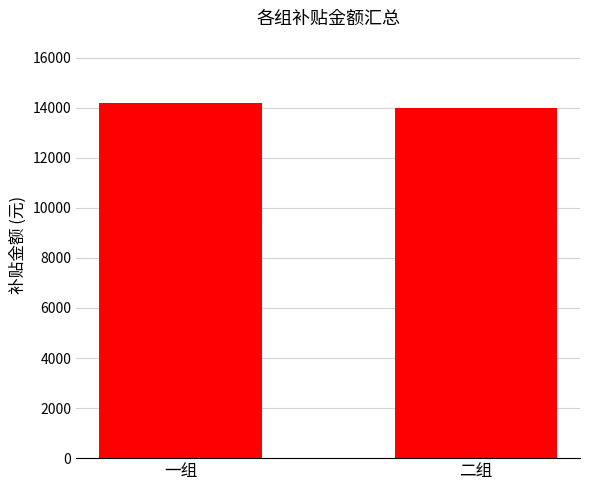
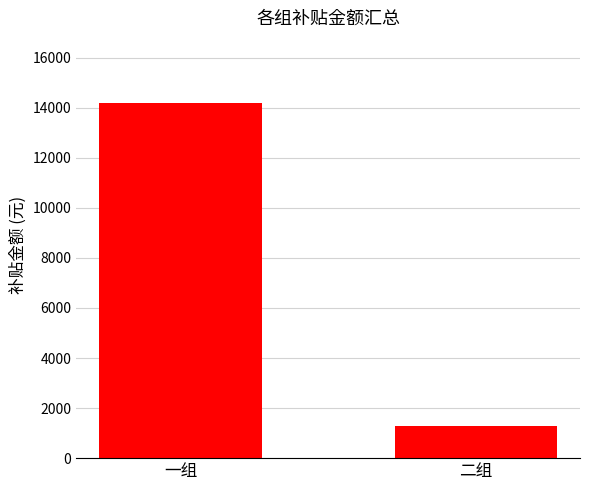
  {
    "一组": 14200,
-   "二组": 14000
+   "二组": 1300
  }
